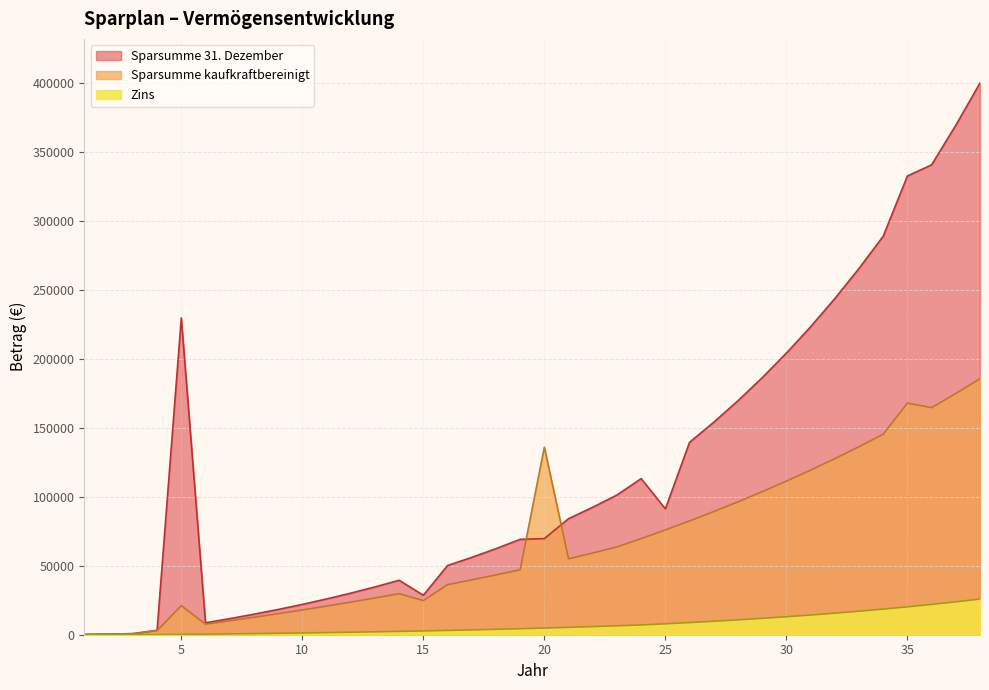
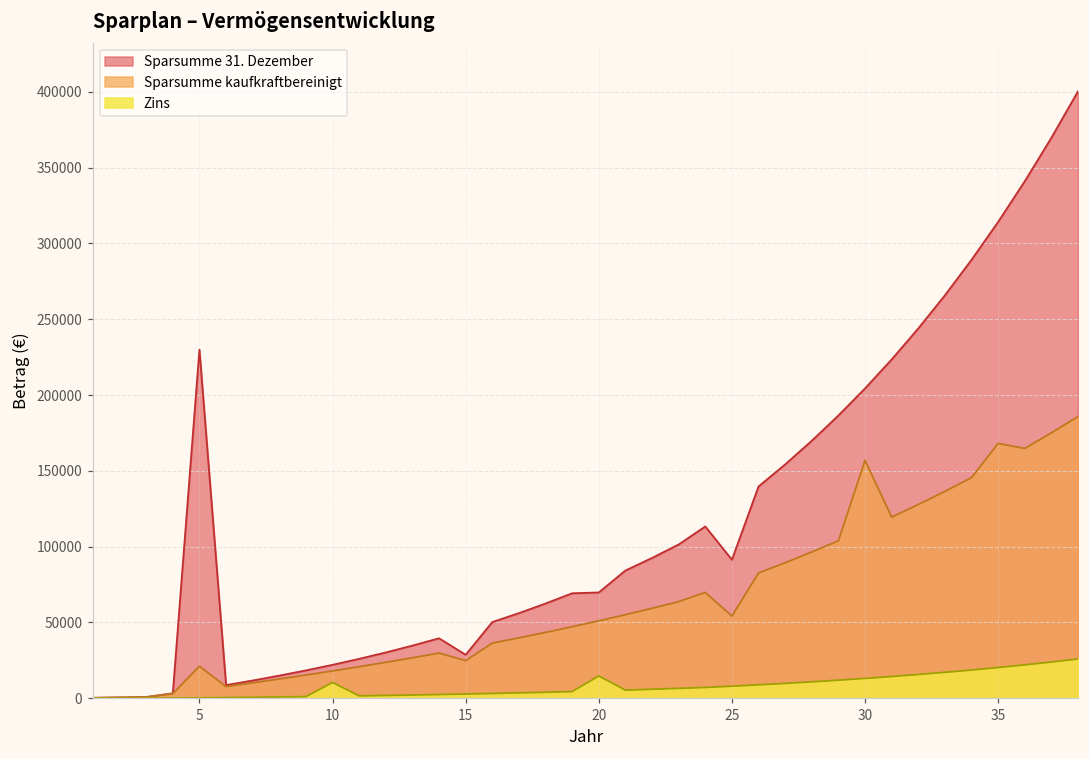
  {
    "Sparsumme 31. Dezember": {
      "5": 230000,
      "10": 22000,
      "15": 29000,
      "20": 70000,
      "25": 91000,
      "30": 204000,
-     "35": 333000
+     "35": 314000
    },
    "Sparsumme kaufkraftbereinigt": {
      "5": 21000,
      "10": 18000,
      "15": 25000,
-     "20": 136000,
-     "25": 76000,
-     "30": 111000,
+     "20": 51000,
+     "25": 54000,
+     "30": 157000,
      "35": 168000
    },
    "Zins": {
      "5": 0,
-     "10": 1000,
+     "10": 10000,
      "15": 3000,
-     "20": 5000,
+     "20": 15000,
      "25": 8000,
      "30": 13000,
      "35": 20000
    }
  }
